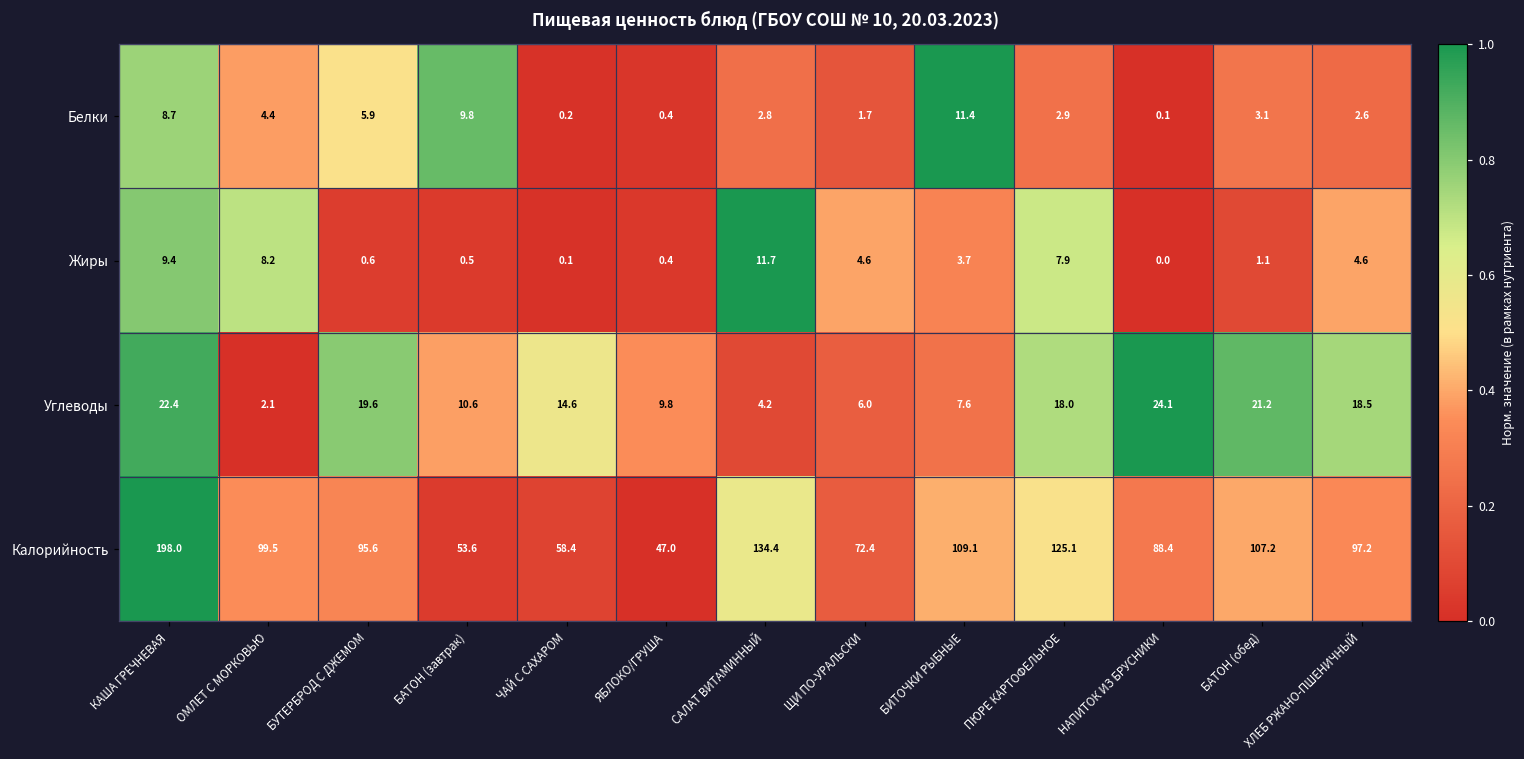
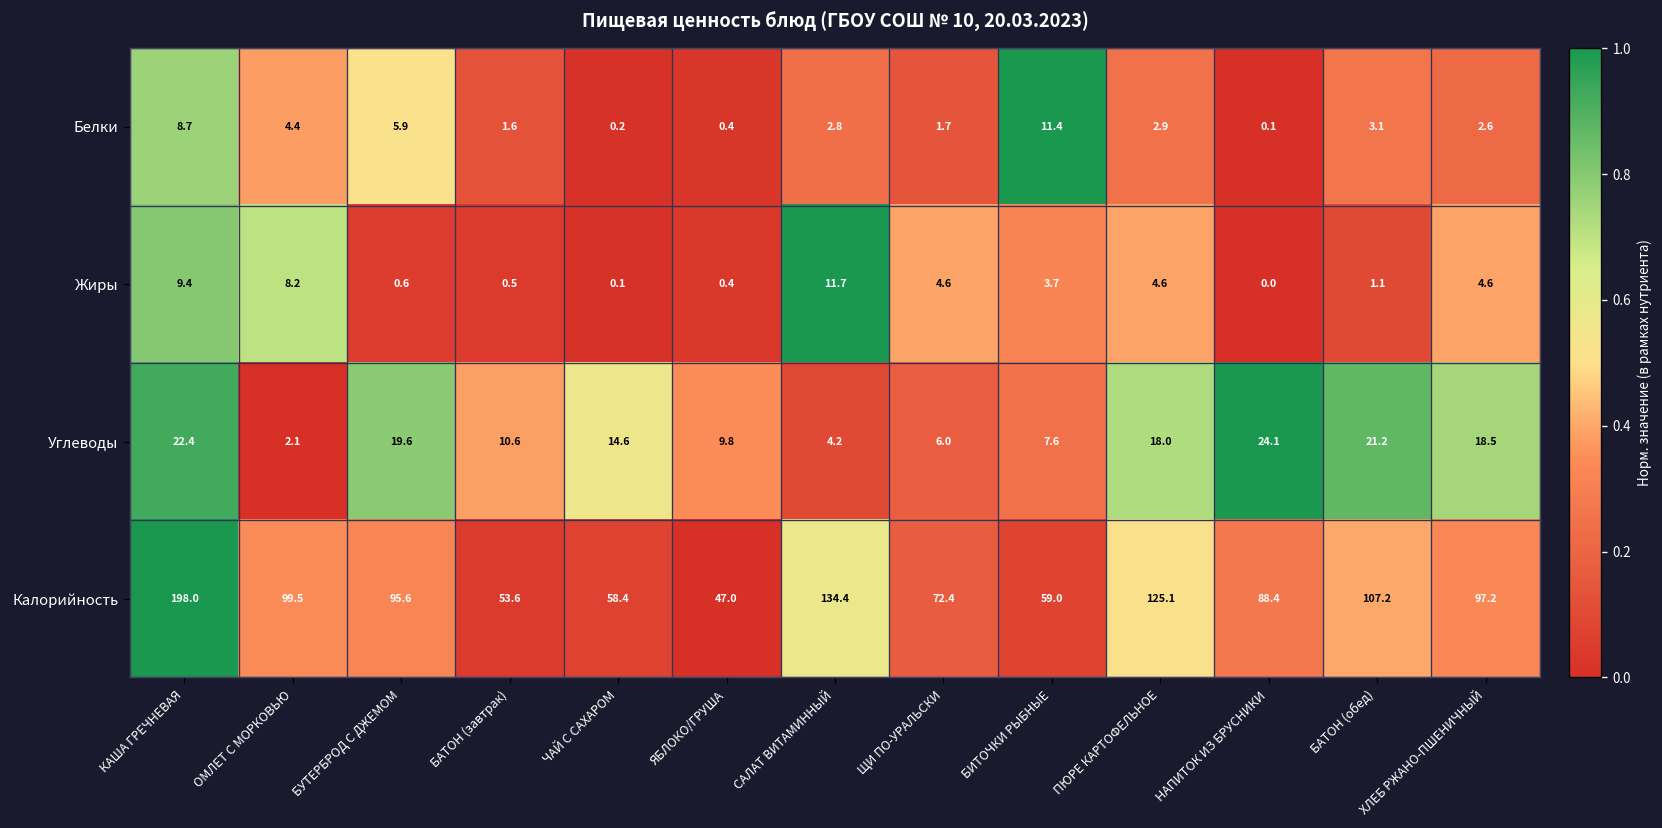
  {
    "Белки": {
      "КАША ГРЕЧНЕВАЯ": 8.7,
      "ОМЛЕТ С МОРКОВЬЮ": 4.4,
      "БУТЕРБРОД С ДЖЕМОМ": 5.9,
-     "БАТОН (завтрак)": 9.8,
+     "БАТОН (завтрак)": 1.6,
      "ЧАЙ С САХАРОМ": 0.2,
      "ЯБЛОКО/ГРУША": 0.4,
      "САЛАТ ВИТАМИННЫЙ": 2.8,
      "ЩИ ПО-УРАЛЬСКИ": 1.7,
      "БИТОЧКИ РЫБНЫЕ": 11.4,
      "ПЮРЕ КАРТОФЕЛЬНОЕ": 2.9,
      "НАПИТОК ИЗ БРУСНИКИ": 0.1,
      "БАТОН (обед)": 3.1,
      "ХЛЕБ РЖАНО-ПШЕНИЧНЫЙ": 2.6
    },
    "Жиры": {
      "КАША ГРЕЧНЕВАЯ": 9.4,
      "ОМЛЕТ С МОРКОВЬЮ": 8.2,
      "БУТЕРБРОД С ДЖЕМОМ": 0.6,
      "БАТОН (завтрак)": 0.5,
      "ЧАЙ С САХАРОМ": 0.1,
      "ЯБЛОКО/ГРУША": 0.4,
      "САЛАТ ВИТАМИННЫЙ": 11.7,
      "ЩИ ПО-УРАЛЬСКИ": 4.6,
      "БИТОЧКИ РЫБНЫЕ": 3.7,
-     "ПЮРЕ КАРТОФЕЛЬНОЕ": 7.9,
+     "ПЮРЕ КАРТОФЕЛЬНОЕ": 4.6,
      "НАПИТОК ИЗ БРУСНИКИ": 0.0,
      "БАТОН (обед)": 1.1,
      "ХЛЕБ РЖАНО-ПШЕНИЧНЫЙ": 4.6
    },
    "Углеводы": {
      "КАША ГРЕЧНЕВАЯ": 22.4,
      "ОМЛЕТ С МОРКОВЬЮ": 2.1,
      "БУТЕРБРОД С ДЖЕМОМ": 19.6,
      "БАТОН (завтрак)": 10.6,
      "ЧАЙ С САХАРОМ": 14.6,
      "ЯБЛОКО/ГРУША": 9.8,
      "САЛАТ ВИТАМИННЫЙ": 4.2,
      "ЩИ ПО-УРАЛЬСКИ": 6.0,
      "БИТОЧКИ РЫБНЫЕ": 7.6,
      "ПЮРЕ КАРТОФЕЛЬНОЕ": 18.0,
      "НАПИТОК ИЗ БРУСНИКИ": 24.1,
      "БАТОН (обед)": 21.2,
      "ХЛЕБ РЖАНО-ПШЕНИЧНЫЙ": 18.5
    },
    "Калорийность": {
      "КАША ГРЕЧНЕВАЯ": 198.0,
      "ОМЛЕТ С МОРКОВЬЮ": 99.5,
      "БУТЕРБРОД С ДЖЕМОМ": 95.6,
      "БАТОН (завтрак)": 53.6,
      "ЧАЙ С САХАРОМ": 58.4,
      "ЯБЛОКО/ГРУША": 47.0,
      "САЛАТ ВИТАМИННЫЙ": 134.4,
      "ЩИ ПО-УРАЛЬСКИ": 72.4,
-     "БИТОЧКИ РЫБНЫЕ": 109.1,
+     "БИТОЧКИ РЫБНЫЕ": 59.0,
      "ПЮРЕ КАРТОФЕЛЬНОЕ": 125.1,
      "НАПИТОК ИЗ БРУСНИКИ": 88.4,
      "БАТОН (обед)": 107.2,
      "ХЛЕБ РЖАНО-ПШЕНИЧНЫЙ": 97.2
    }
  }
